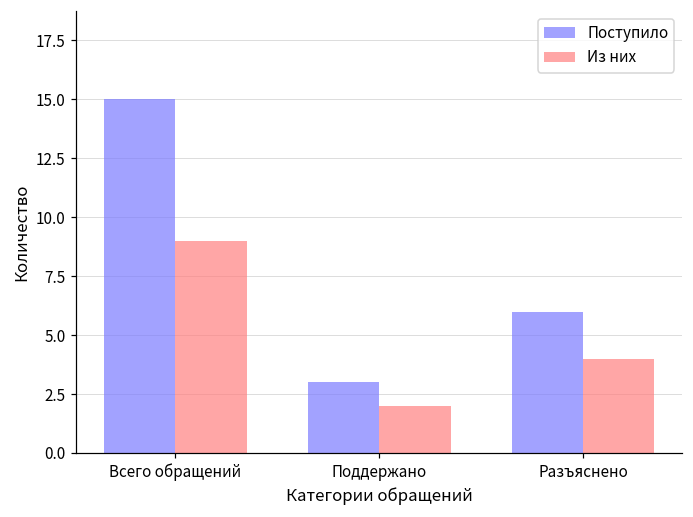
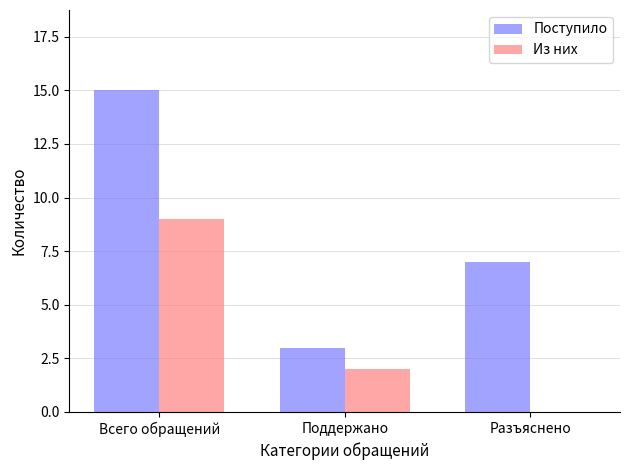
  {
    "Поступило": {
      "Всего обращений": 15,
      "Поддержано": 3,
-     "Разъяснено": 6
+     "Разъяснено": 7
    },
    "Из них": {
      "Всего обращений": 9,
      "Поддержано": 2,
-     "Разъяснено": 4
+     "Разъяснено": 0
    }
  }
